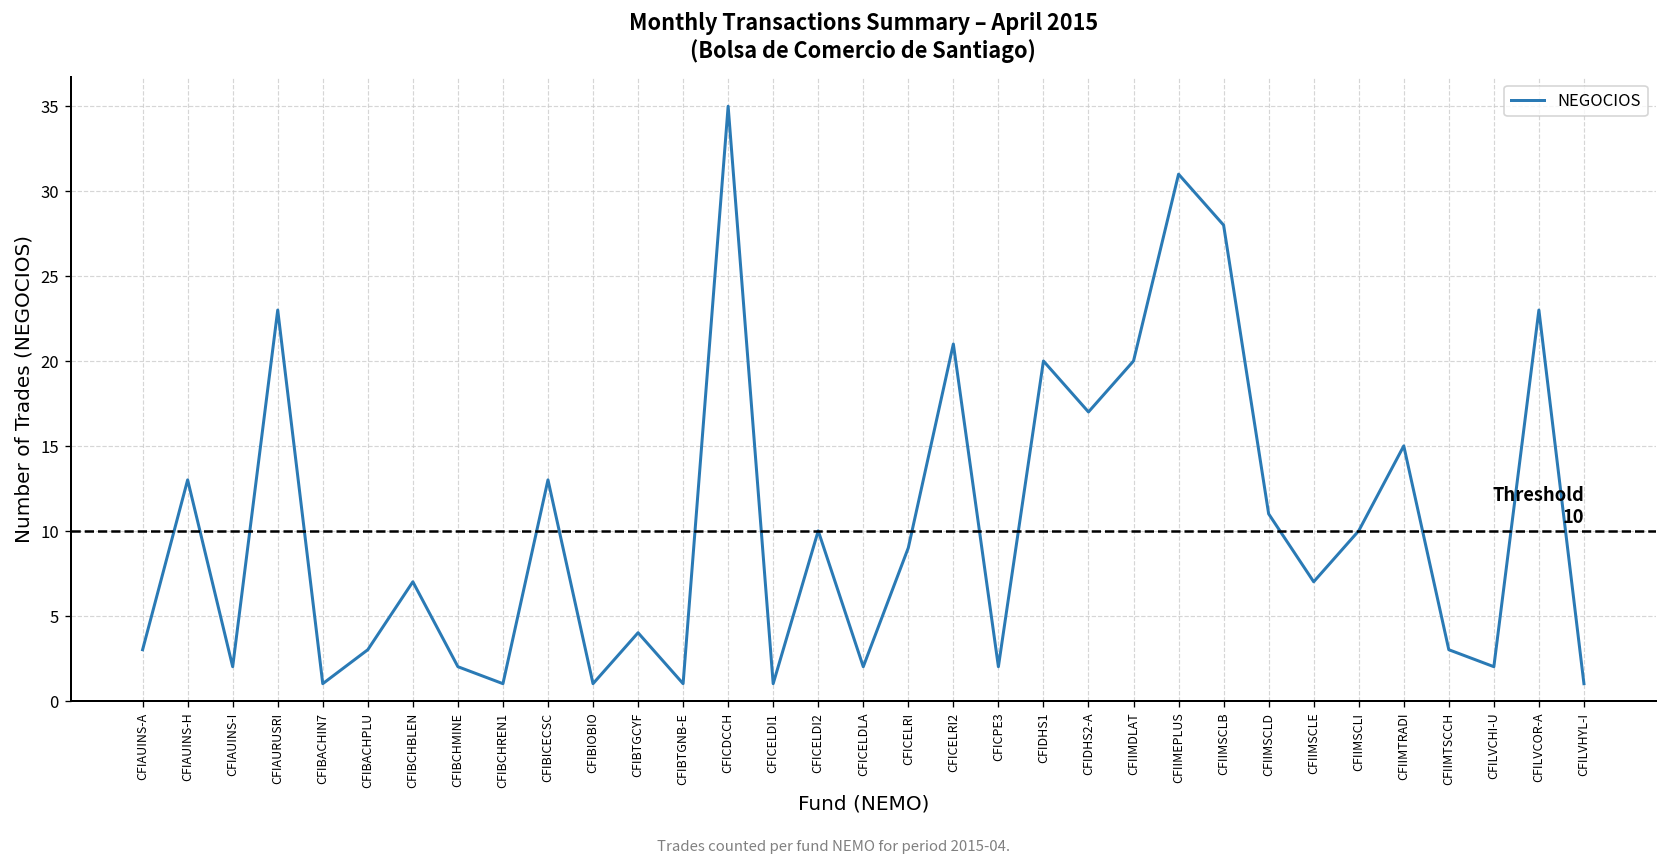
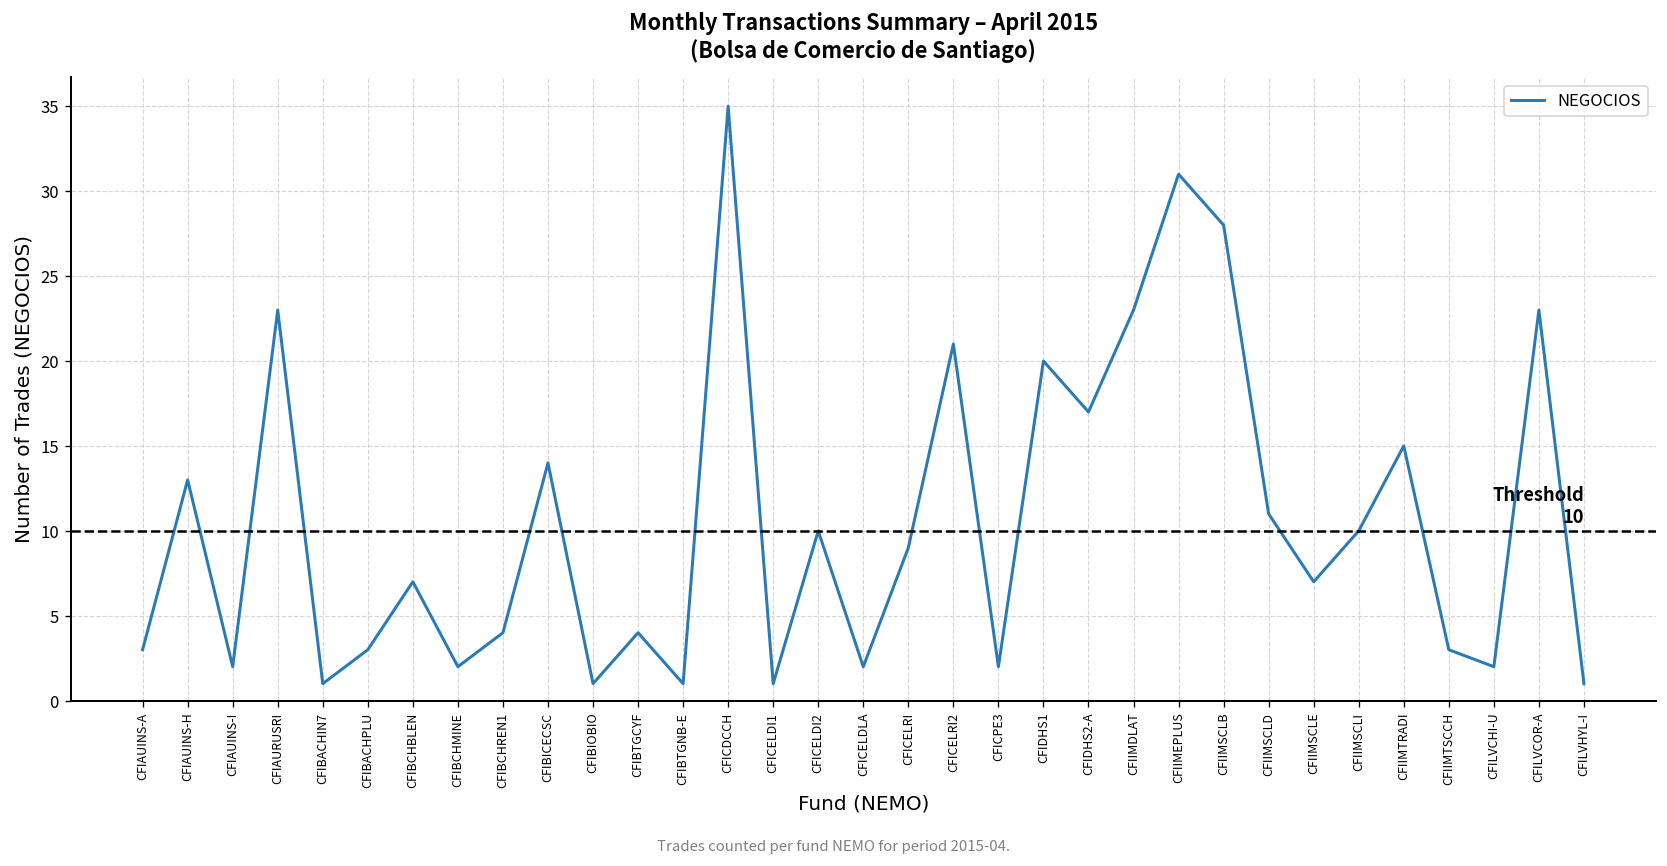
  {
    "CFIAUINS-A": 3,
    "CFIAUINS-H": 13,
    "CFIAUINS-I": 2,
    "CFIAURUSRI": 23,
    "CFIBACHIN7": 1,
    "CFIBACHPLU": 3,
    "CFIBCHBLEN": 7,
    "CFIBCHMINE": 2,
-   "CFIBCHREN1": 1,
-   "CFIBICECSC": 13,
+   "CFIBCHREN1": 4,
+   "CFIBICECSC": 14,
    "CFIBIOBIO": 1,
    "CFIBTGCYF": 4,
    "CFIBTGNB-E": 1,
    "CFICDCCH": 35,
    "CFICELDI1": 1,
    "CFICELDI2": 10,
    "CFICELDLA": 2,
    "CFICELRI": 9,
    "CFICELRI2": 21,
    "CFICPE3": 2,
    "CFIDHS1": 20,
    "CFIDHS2-A": 17,
-   "CFIIMDLAT": 20,
+   "CFIIMDLAT": 23,
    "CFIIMEPLUS": 31,
    "CFIIMSCLB": 28,
    "CFIIMSCLD": 11,
    "CFIIMSCLE": 7,
    "CFIIMSCLI": 10,
    "CFIIMTRADI": 15,
    "CFIIMTSCCH": 3,
    "CFILVCHI-U": 2,
    "CFILVCOR-A": 23,
    "CFILVHYL-I": 1
  }
